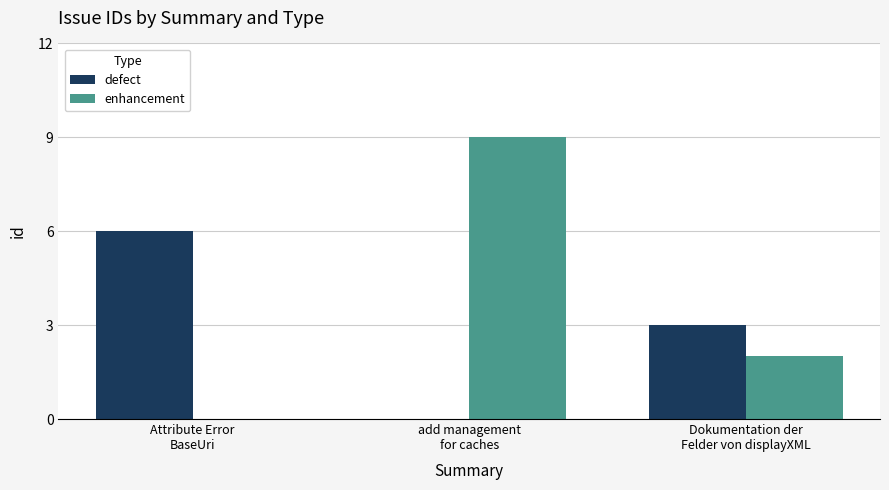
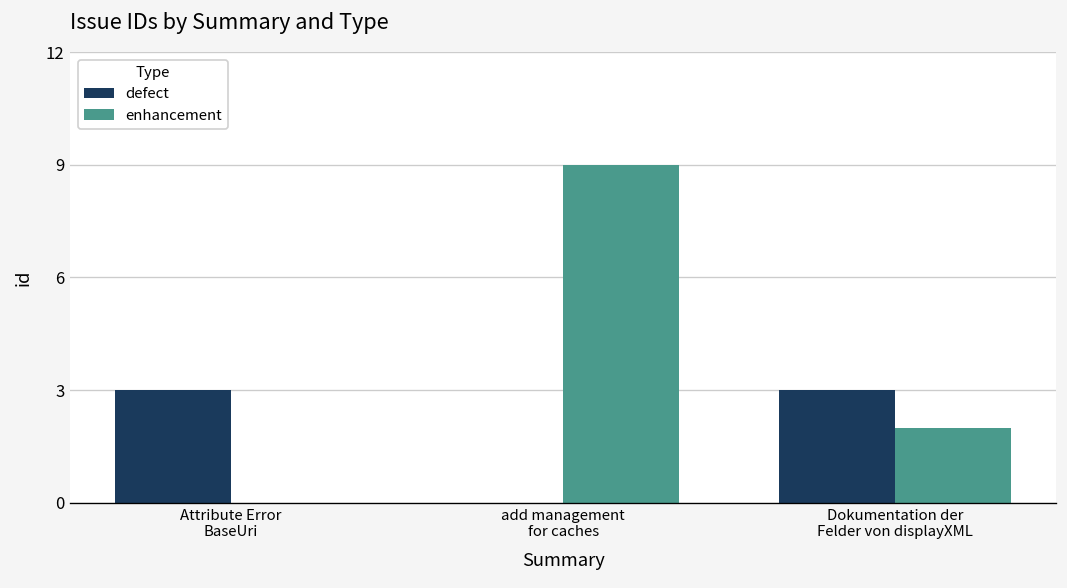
  {
    "defect": {
-     "Attribute Error BaseUri": 6,
+     "Attribute Error BaseUri": 3,
      "add management for caches": 0,
      "Dokumentation der Felder von displayXML": 3
    },
    "enhancement": {
      "Attribute Error BaseUri": 0,
      "add management for caches": 9,
      "Dokumentation der Felder von displayXML": 2
    }
  }
